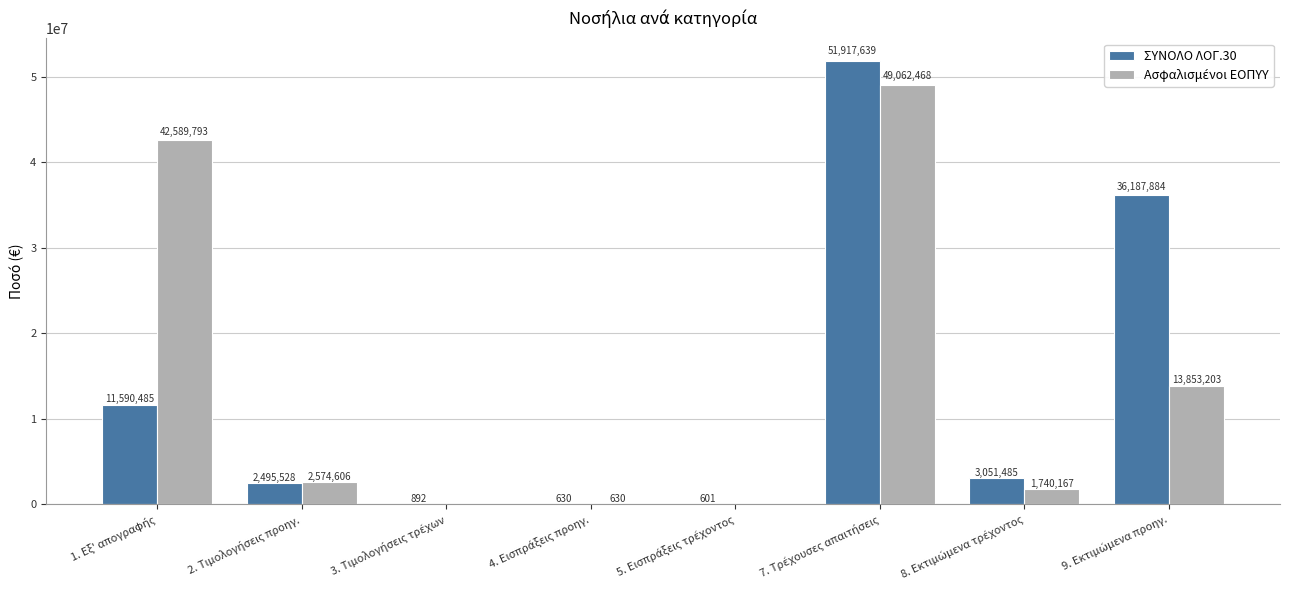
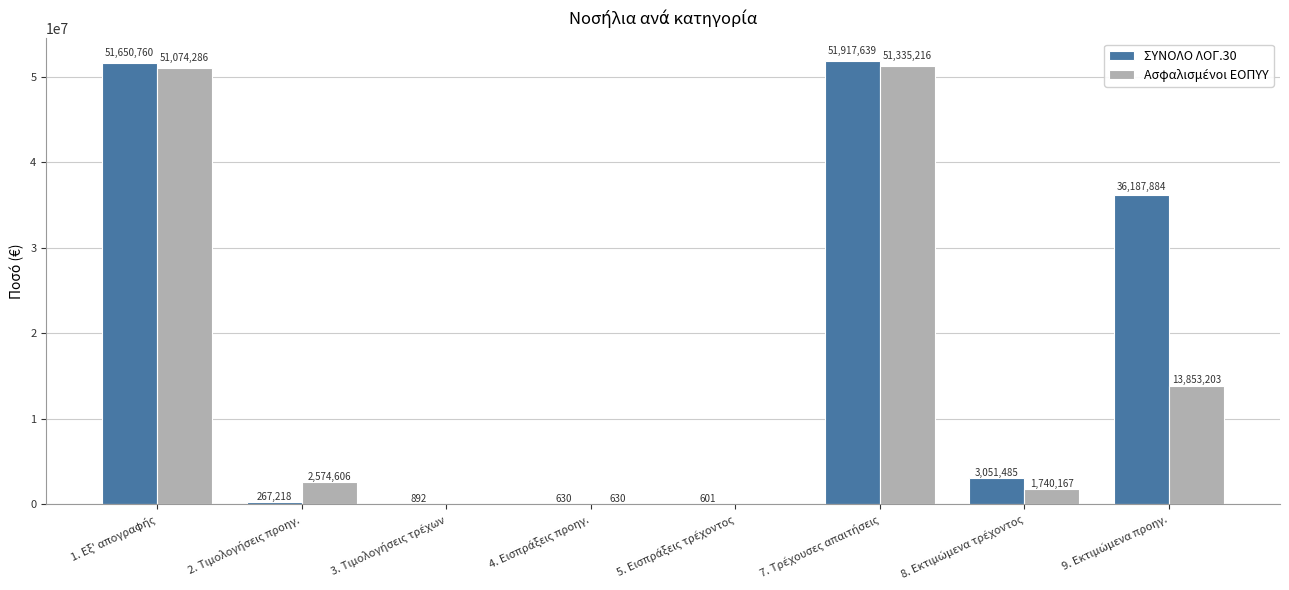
  {
    "ΣΥΝΟΛΟ ΛΟΓ.30": {
-     "1. Εξ' απογραφής": "11,590,485",
-     "2. Τιμολογήσεις προηγ.": "2,495,528",
+     "1. Εξ' απογραφής": "51,650,760",
+     "2. Τιμολογήσεις προηγ.": "267,218",
      "3. Τιμολογήσεις τρέχων": "892",
      "4. Εισπράξεις προηγ.": "630",
      "5. Εισπράξεις τρέχοντος": "601",
      "7. Τρέχουσες απαιτήσεις": "51,917,639",
      "8. Εκτιμώμενα τρέχοντος": "3,051,485",
      "9. Εκτιμώμενα προηγ.": "36,187,884"
    },
    "Ασφαλισμένοι ΕΟΠΥΥ": {
-     "1. Εξ' απογραφής": "42,589,793",
+     "1. Εξ' απογραφής": "51,074,286",
      "2. Τιμολογήσεις προηγ.": "2,574,606",
      "4. Εισπράξεις προηγ.": "630",
-     "7. Τρέχουσες απαιτήσεις": "49,062,468",
+     "7. Τρέχουσες απαιτήσεις": "51,335,216",
      "8. Εκτιμώμενα τρέχοντος": "1,740,167",
      "9. Εκτιμώμενα προηγ.": "13,853,203"
    }
  }
